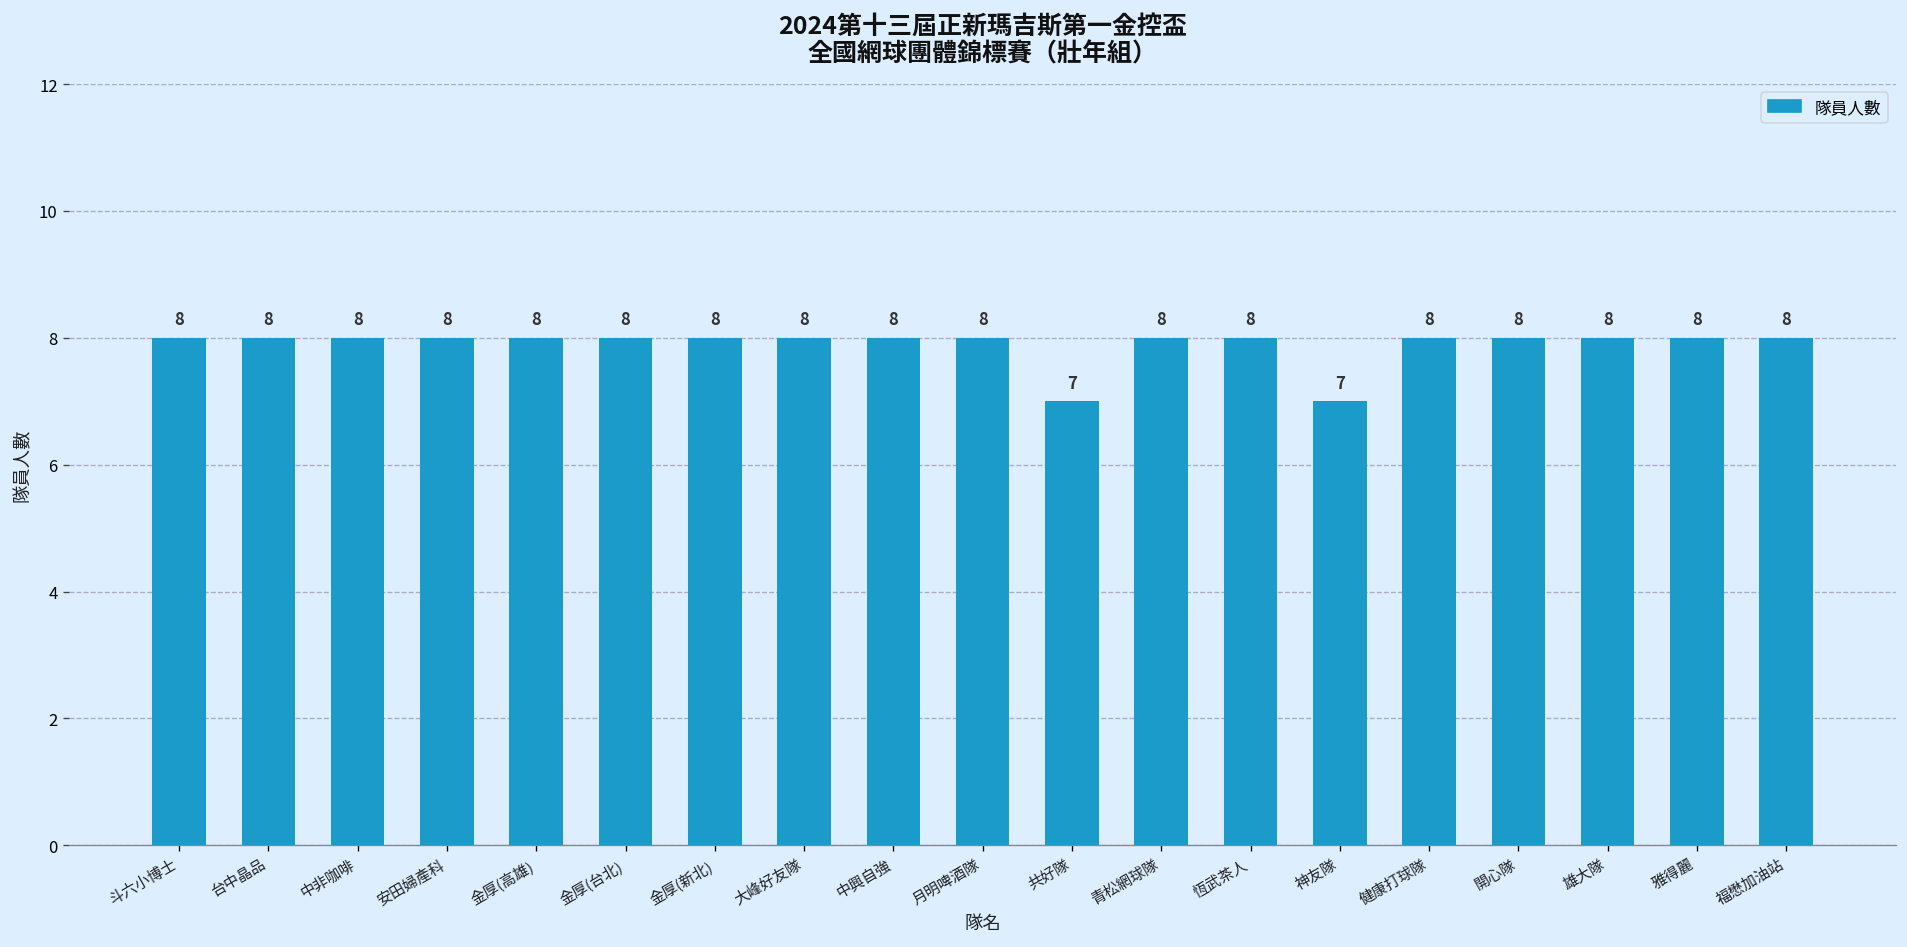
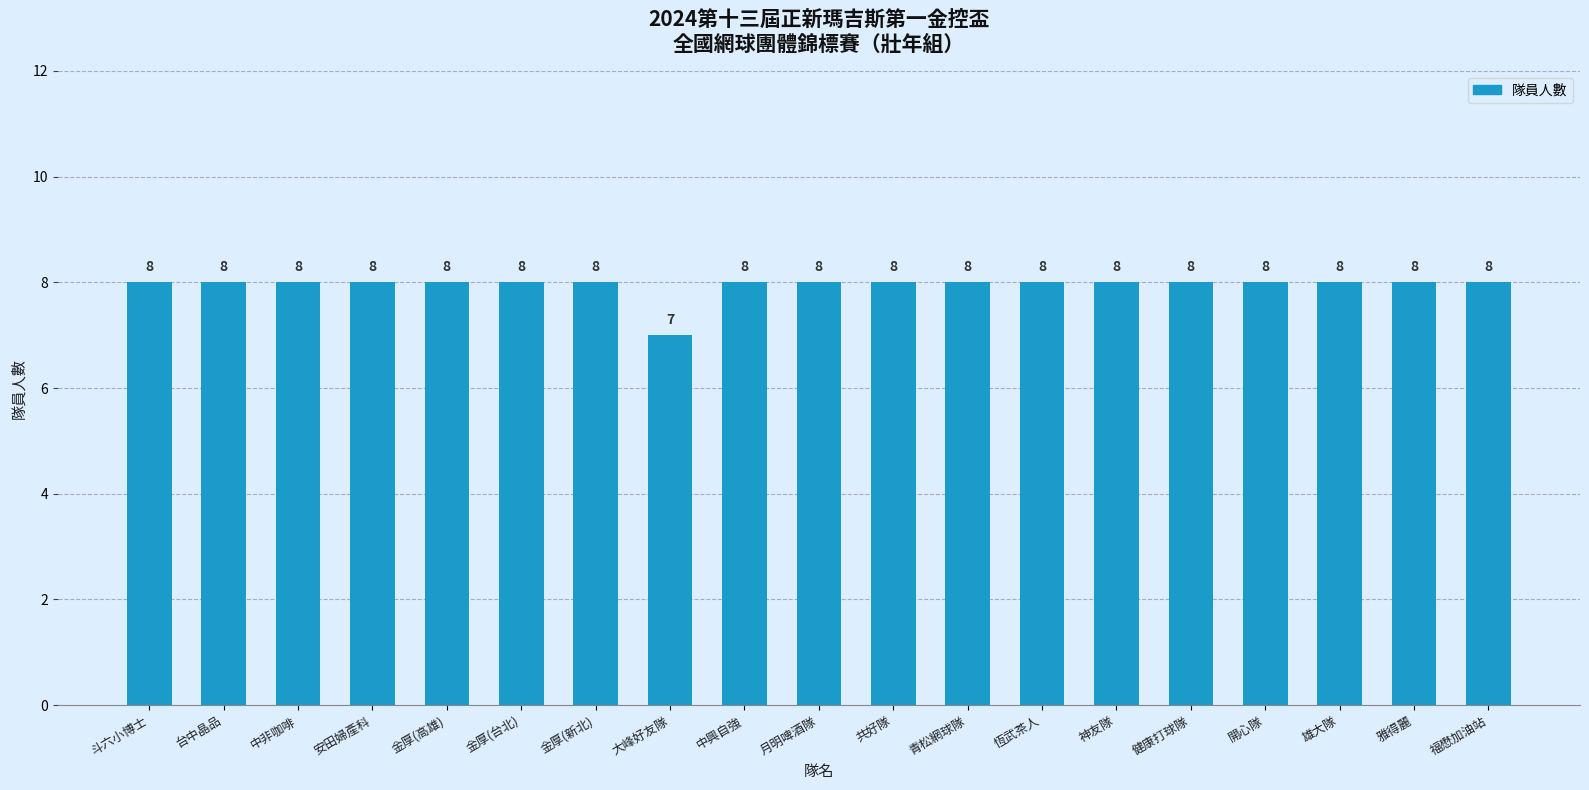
  {
    "斗六小博士": 8,
    "台中晶品": 8,
    "中非咖啡": 8,
    "安田婦產科": 8,
    "金厚(高雄)": 8,
    "金厚(台北)": 8,
    "金厚(新北)": 8,
-   "大峰好友隊": 8,
+   "大峰好友隊": 7,
    "中興自強": 8,
    "月明啤酒隊": 8,
-   "共好隊": 7,
+   "共好隊": 8,
    "青松網球隊": 8,
    "恆武茶人": 8,
-   "神友隊": 7,
+   "神友隊": 8,
    "健康打球隊": 8,
    "開心隊": 8,
    "雄大隊": 8,
    "雅得麗": 8,
    "福懋加油站": 8
  }
